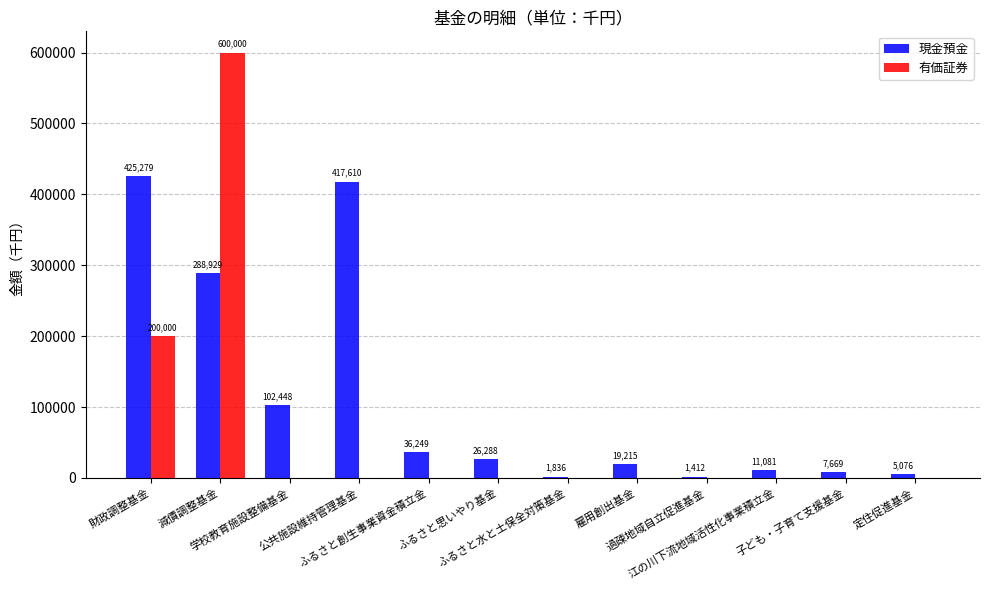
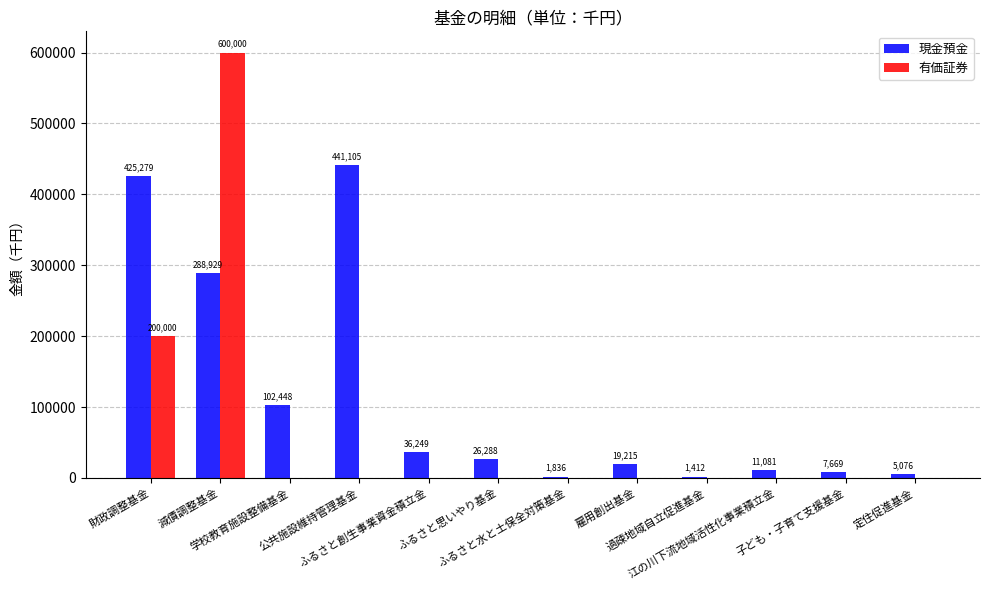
  {
    "現金預金": {
      "財政調整基金": "425,279",
      "減債調整基金": "288,929",
      "学校教育施設整備基金": "102,448",
-     "公共施設維持管理基金": "417,610",
+     "公共施設維持管理基金": "441,105",
      "ふるさと創生事業資金積立金": "36,249",
      "ふるさと思いやり基金": "26,288",
      "ふるさと水と土保全対策基金": "1,836",
      "雇用創出基金": "19,215",
      "過疎地域自立促進基金": "1,412",
      "江の川下流地域活性化事業積立金": "11,081",
      "子ども・子育て支援基金": "7,669",
      "定住促進基金": "5,076"
    },
    "有価証券": {
      "財政調整基金": "200,000",
      "減債調整基金": "600,000"
    }
  }
